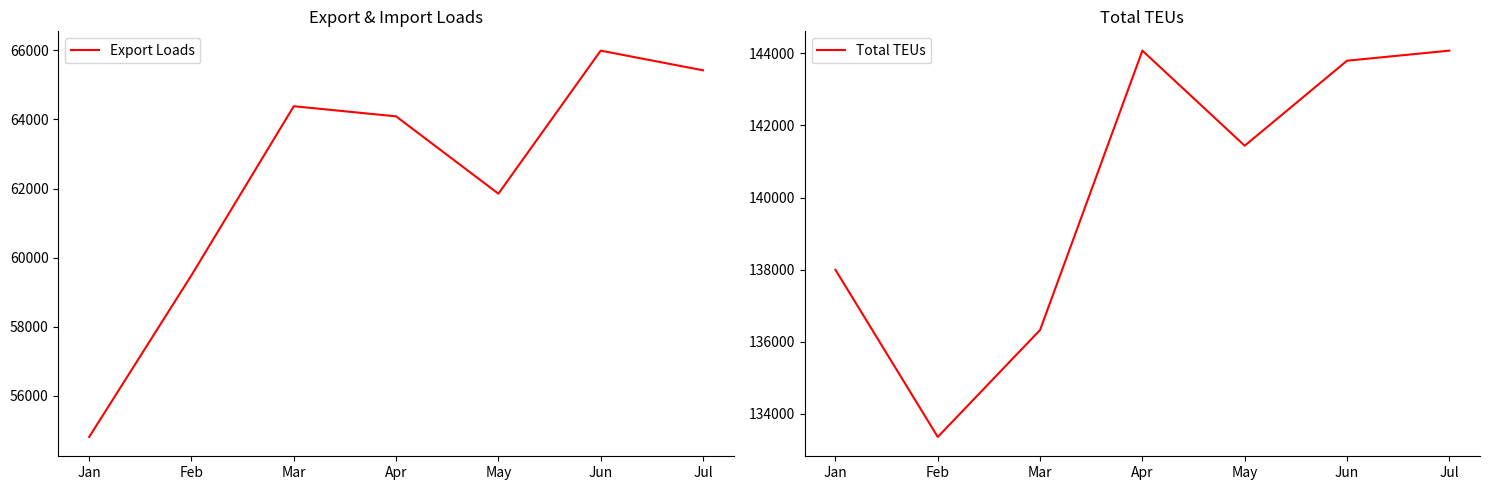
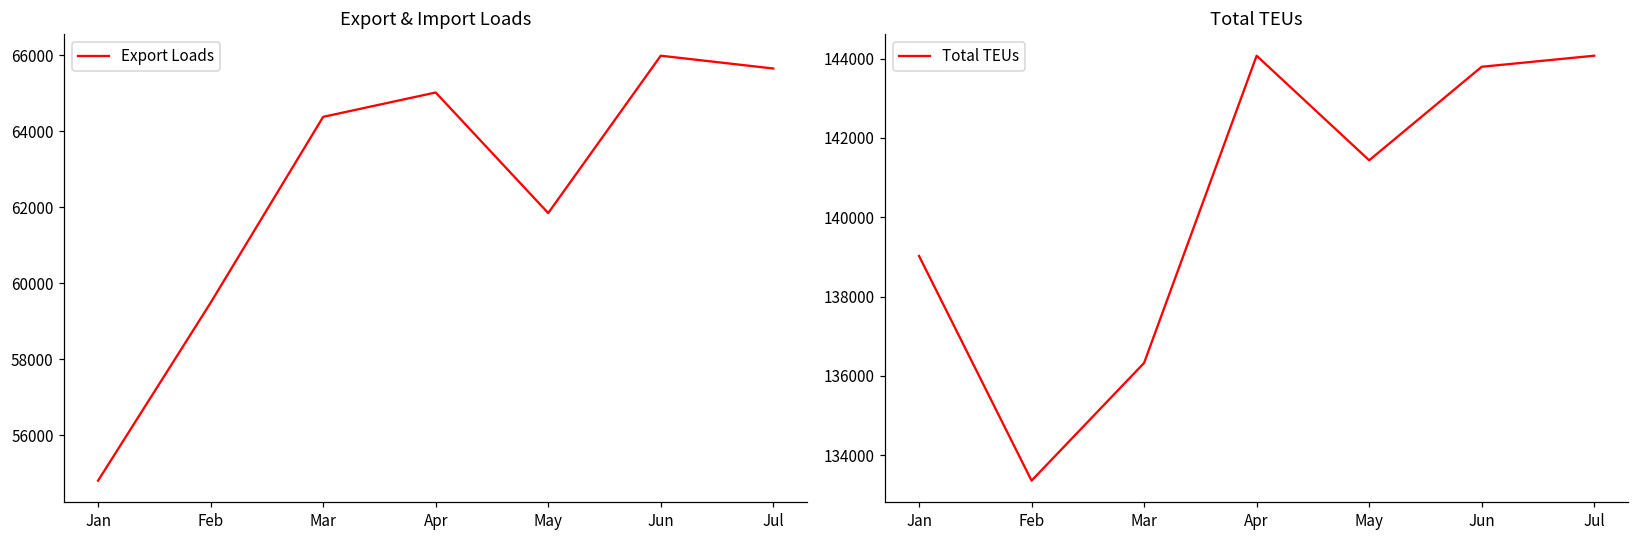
  {
    "Export & Import Loads": {
      "Jan": 54800,
      "Feb": 59500,
      "Mar": 64400,
-     "Apr": 64100,
+     "Apr": 65000,
      "May": 61900,
      "Jun": 66000,
-     "Jul": 65400
+     "Jul": 65700
    },
    "Total TEUs": {
-     "Jan": 138000,
+     "Jan": 139000,
      "Feb": 133400,
      "Mar": 136300,
      "Apr": 144100,
      "May": 141400,
      "Jun": 143800,
      "Jul": 144100
    }
  }
